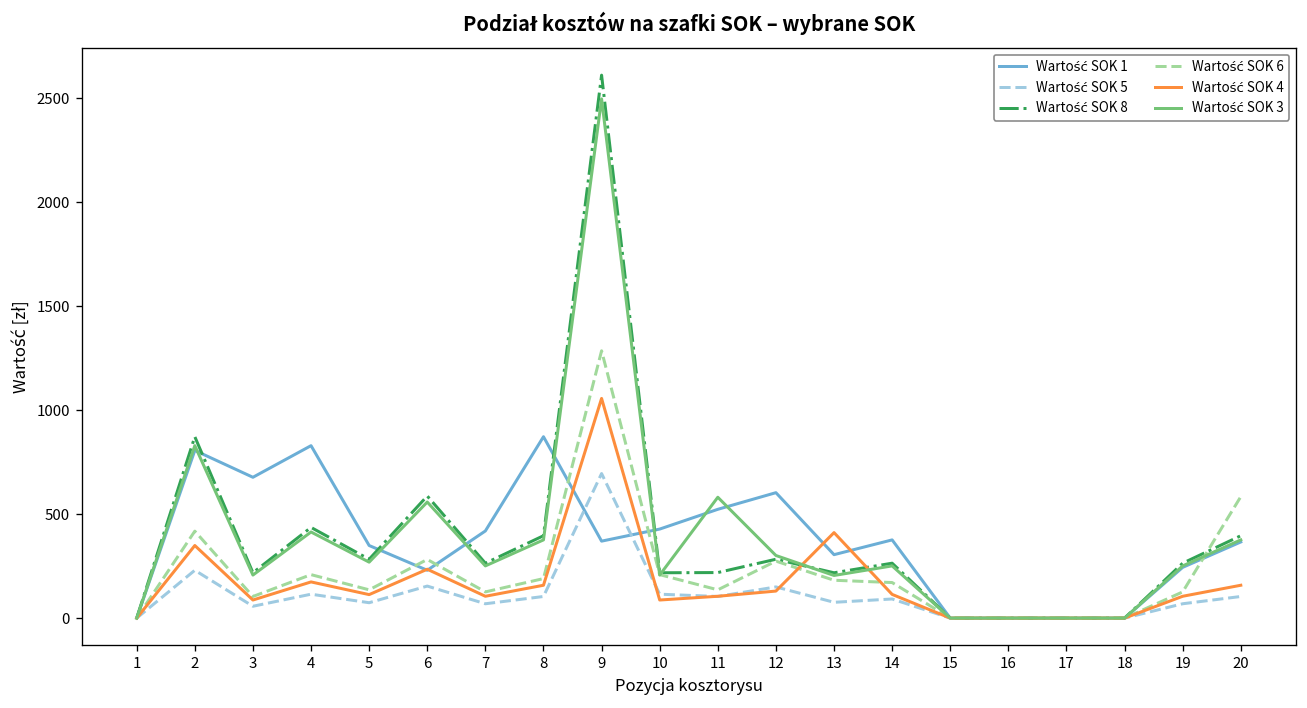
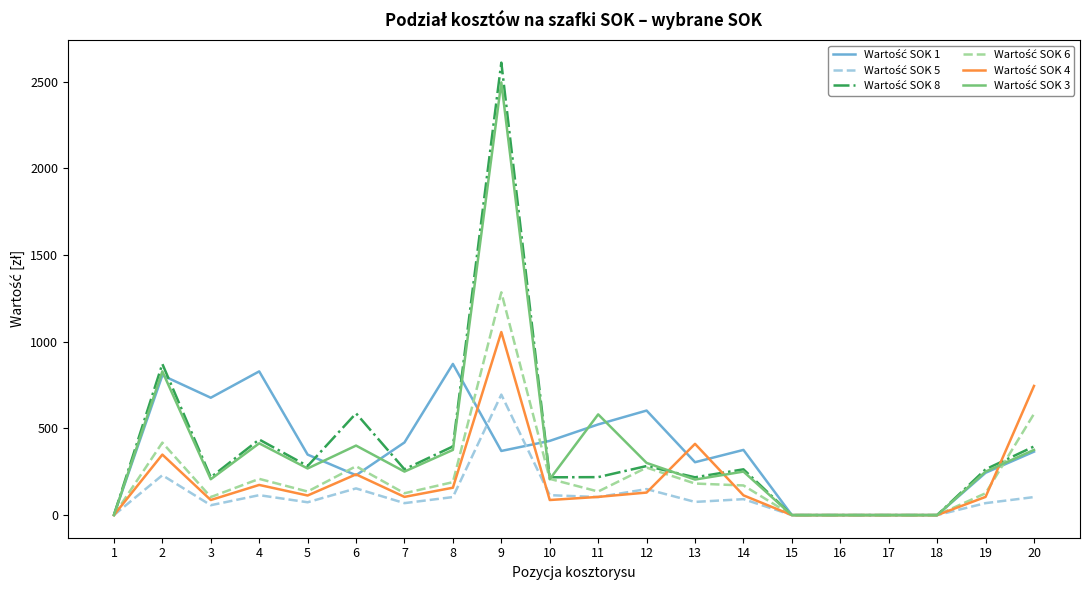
  {
    "Wartość SOK 8": {
      "2": 870,
      "4": 440,
      "6": 590,
      "8": 400,
      "9": 2610,
      "11": 220,
      "20": 400
    },
    "Wartość SOK 6": {
      "2": 420,
      "3": 100,
      "4": 210,
      "5": 140,
      "6": 280,
      "7": 130,
      "8": 190,
      "9": 1290,
      "11": 140,
      "13": 180,
      "14": 170,
      "19": 130,
      "20": 580
    },
    "Wartość SOK 4": {
      "2": 350,
      "3": 90,
      "4": 170,
      "5": 110,
      "7": 110,
      "8": 160,
      "9": 1060,
      "10": 90,
      "12": 130,
      "13": 410,
      "14": 110,
      "19": 110,
-     "20": 160
+     "20": 750
    },
    "Wartość SOK 3": {
      "2": 830,
      "4": 410,
-     "6": 560,
+     "6": 400,
      "8": 380,
      "9": 2500,
      "11": 580,
      "12": 300
    }
  }
